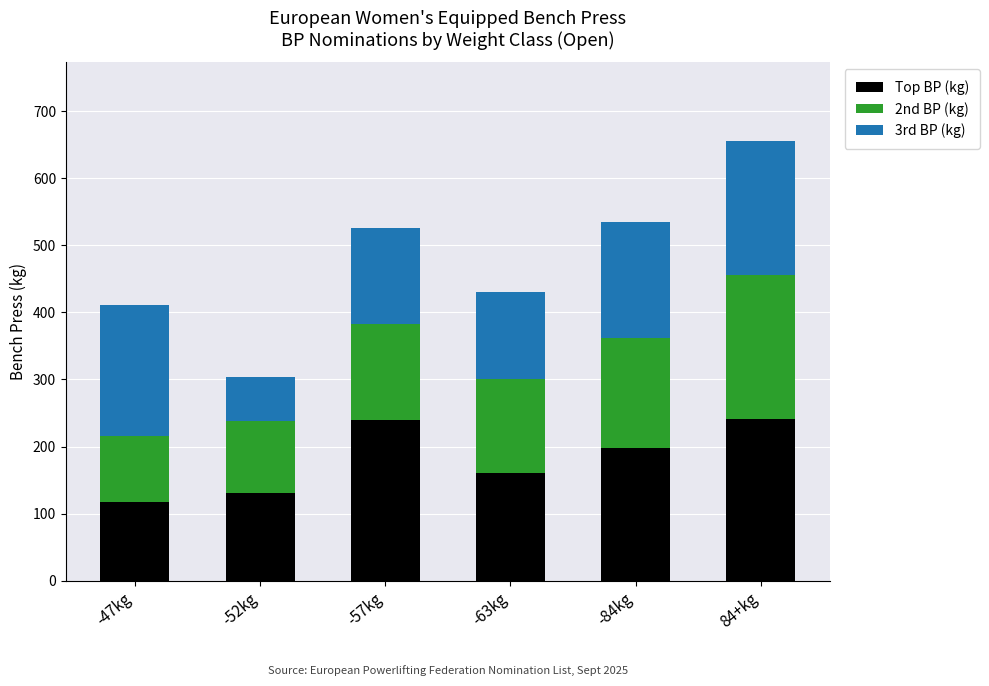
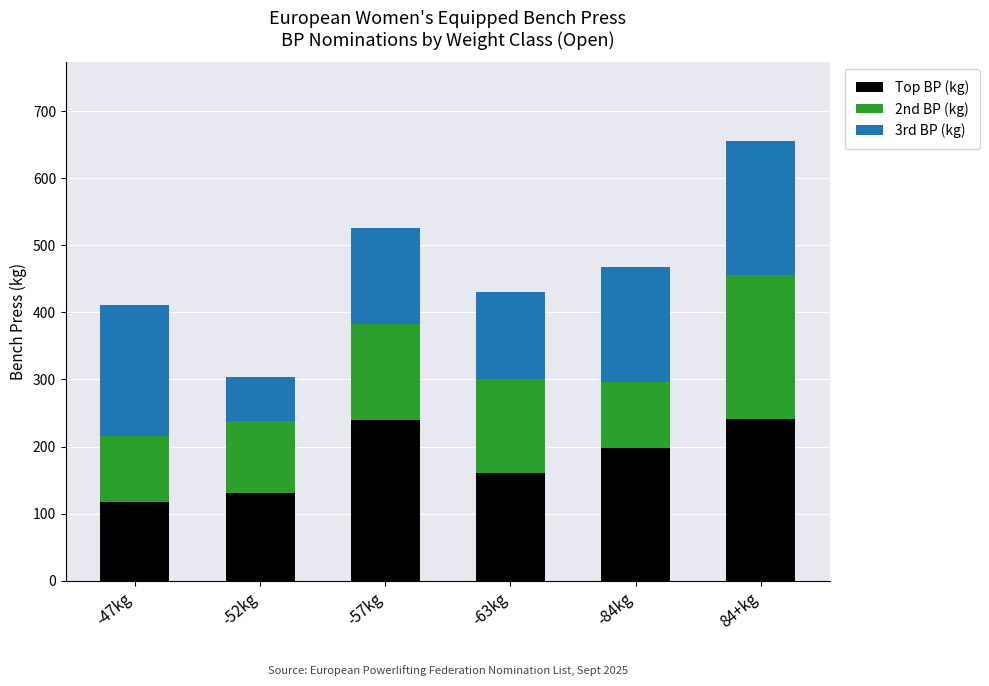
  {
    "Top BP (kg)": {
      "-47kg": 120,
      "-52kg": 130,
      "-57kg": 240,
      "-63kg": 160,
      "-84kg": 200,
      "84+kg": 240
    },
    "2nd BP (kg)": {
      "-47kg": 100,
      "-52kg": 110,
      "-57kg": 140,
      "-63kg": 140,
-     "-84kg": 170,
+     "-84kg": 100,
      "84+kg": 220
    },
    "3rd BP (kg)": {
      "-47kg": 200,
      "-52kg": 70,
      "-57kg": 140,
      "-63kg": 130,
      "-84kg": 170,
      "84+kg": 200
    }
  }
